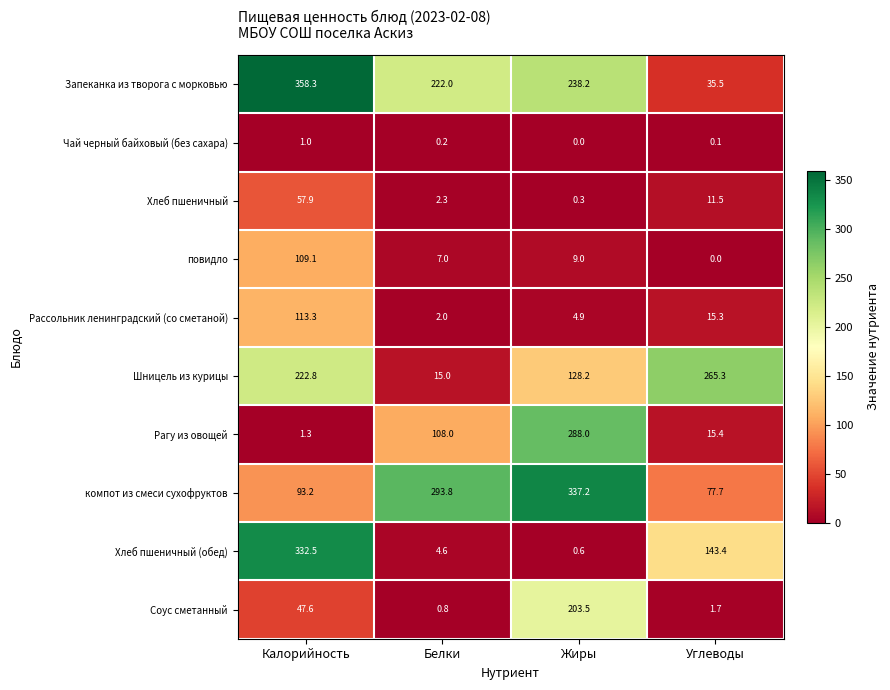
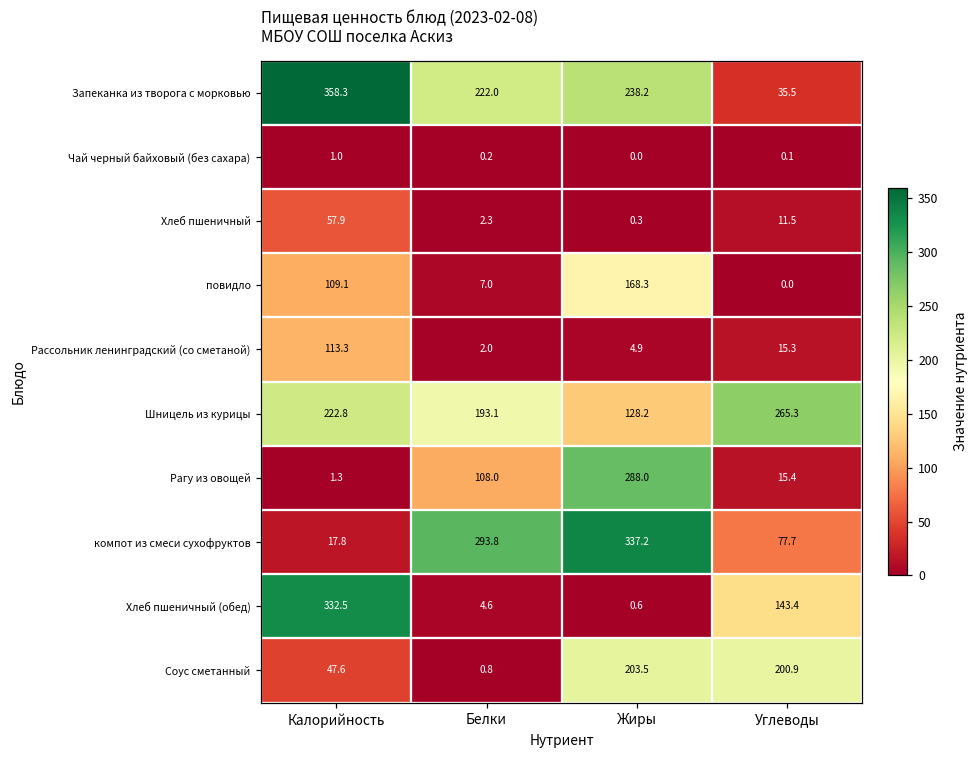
  {
    "Запеканка из творога с морковью": {
      "Калорийность": 358.3,
      "Белки": 222.0,
      "Жиры": 238.2,
      "Углеводы": 35.5
    },
    "Чай черный байховый (без сахара)": {
      "Калорийность": 1.0,
      "Белки": 0.2,
      "Жиры": 0.0,
      "Углеводы": 0.1
    },
    "Хлеб пшеничный": {
      "Калорийность": 57.9,
      "Белки": 2.3,
      "Жиры": 0.3,
      "Углеводы": 11.5
    },
    "повидло": {
      "Калорийность": 109.1,
      "Белки": 7.0,
-     "Жиры": 9.0,
+     "Жиры": 168.3,
      "Углеводы": 0.0
    },
    "Рассольник ленинградский (со сметаной)": {
      "Калорийность": 113.3,
      "Белки": 2.0,
      "Жиры": 4.9,
      "Углеводы": 15.3
    },
    "Шницель из курицы": {
      "Калорийность": 222.8,
-     "Белки": 15.0,
+     "Белки": 193.1,
      "Жиры": 128.2,
      "Углеводы": 265.3
    },
    "Рагу из овощей": {
      "Калорийность": 1.3,
      "Белки": 108.0,
      "Жиры": 288.0,
      "Углеводы": 15.4
    },
    "компот из смеси сухофруктов": {
-     "Калорийность": 93.2,
+     "Калорийность": 17.8,
      "Белки": 293.8,
      "Жиры": 337.2,
      "Углеводы": 77.7
    },
    "Хлеб пшеничный (обед)": {
      "Калорийность": 332.5,
      "Белки": 4.6,
      "Жиры": 0.6,
      "Углеводы": 143.4
    },
    "Соус сметанный": {
      "Калорийность": 47.6,
      "Белки": 0.8,
      "Жиры": 203.5,
-     "Углеводы": 1.7
+     "Углеводы": 200.9
    }
  }
